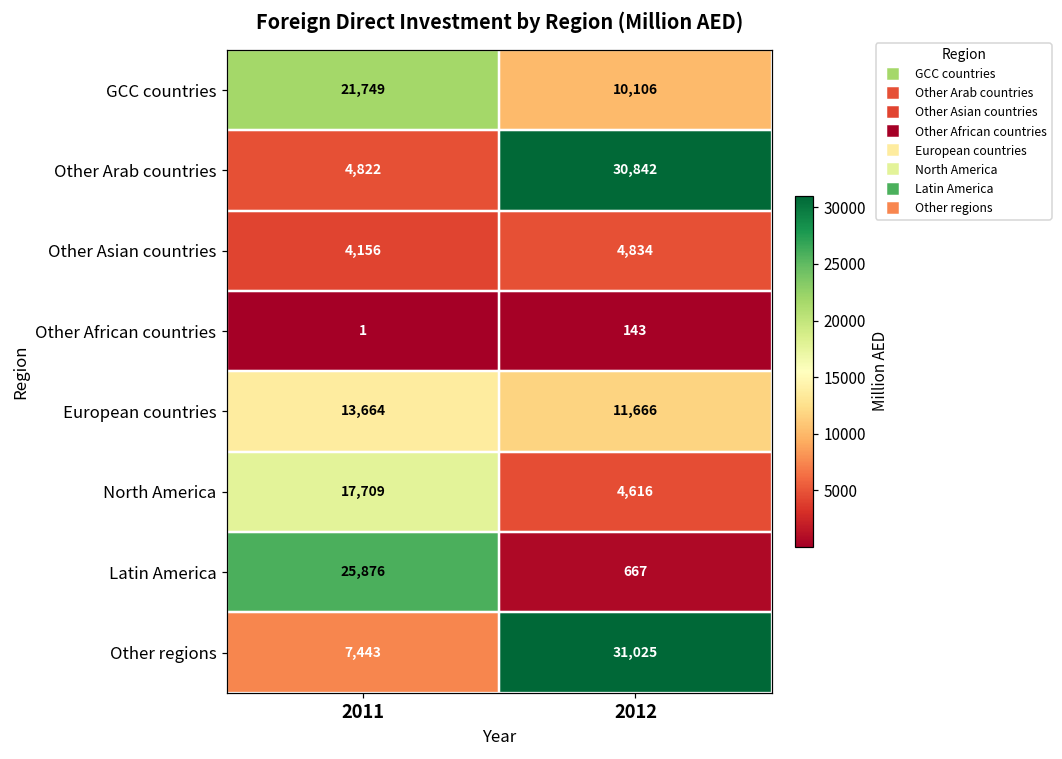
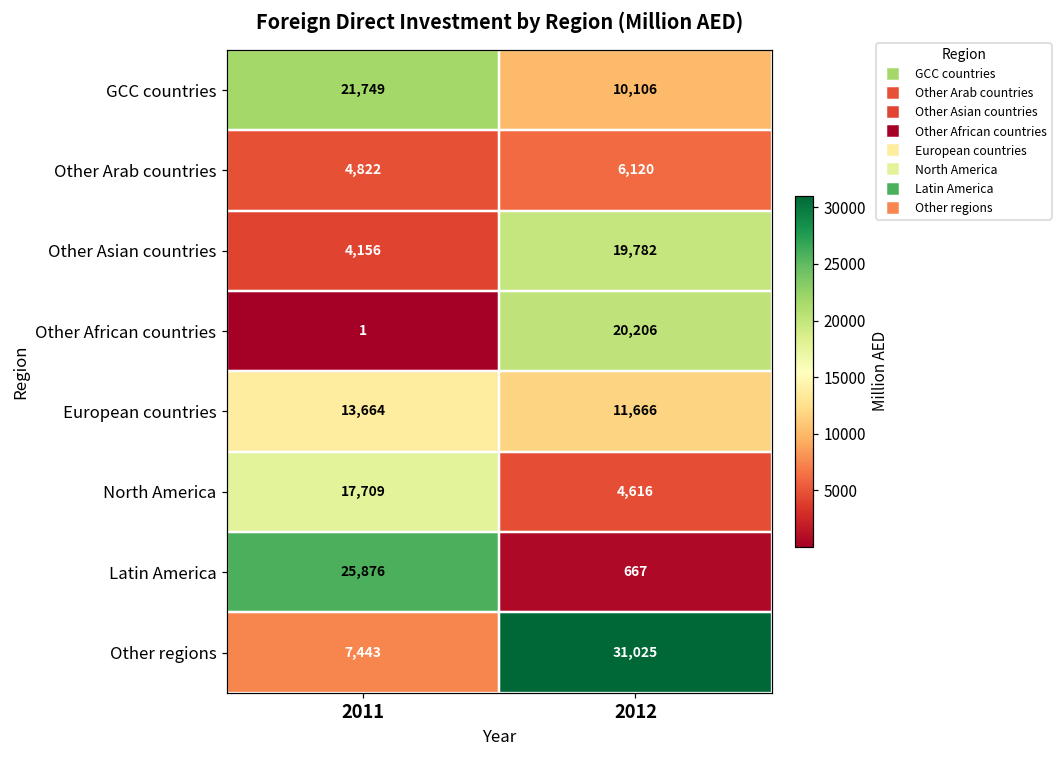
  {
    "GCC countries": {
      "2011": "21,749",
      "2012": "10,106"
    },
    "Other Arab countries": {
      "2011": "4,822",
-     "2012": "30,842"
+     "2012": "6,120"
    },
    "Other Asian countries": {
      "2011": "4,156",
-     "2012": "4,834"
+     "2012": "19,782"
    },
    "Other African countries": {
      "2011": "1",
-     "2012": "143"
+     "2012": "20,206"
    },
    "European countries": {
      "2011": "13,664",
      "2012": "11,666"
    },
    "North America": {
      "2011": "17,709",
      "2012": "4,616"
    },
    "Latin America": {
      "2011": "25,876",
      "2012": "667"
    },
    "Other regions": {
      "2011": "7,443",
      "2012": "31,025"
    }
  }
